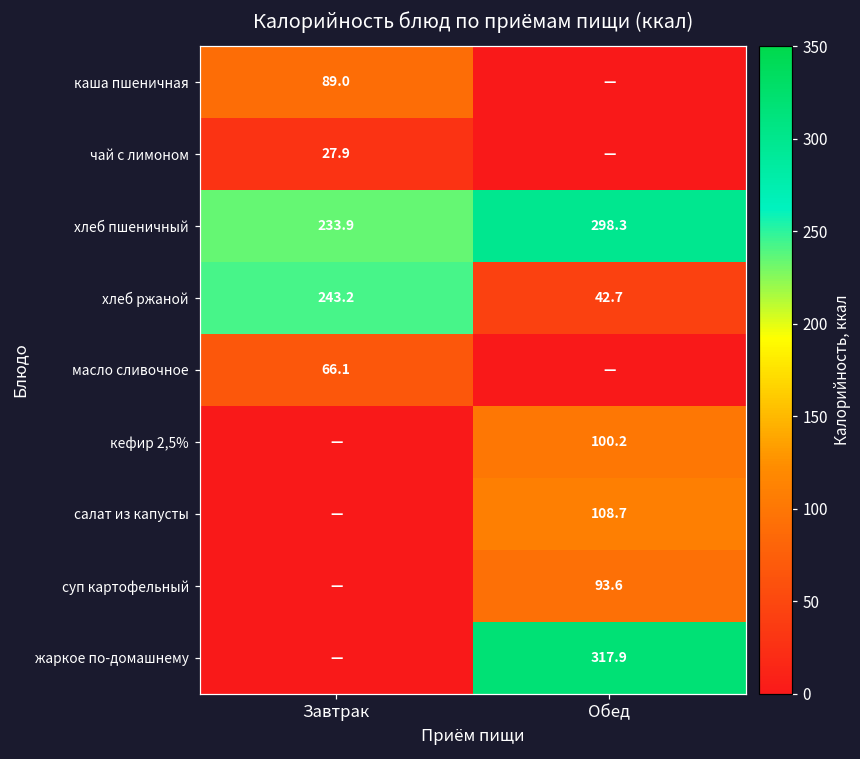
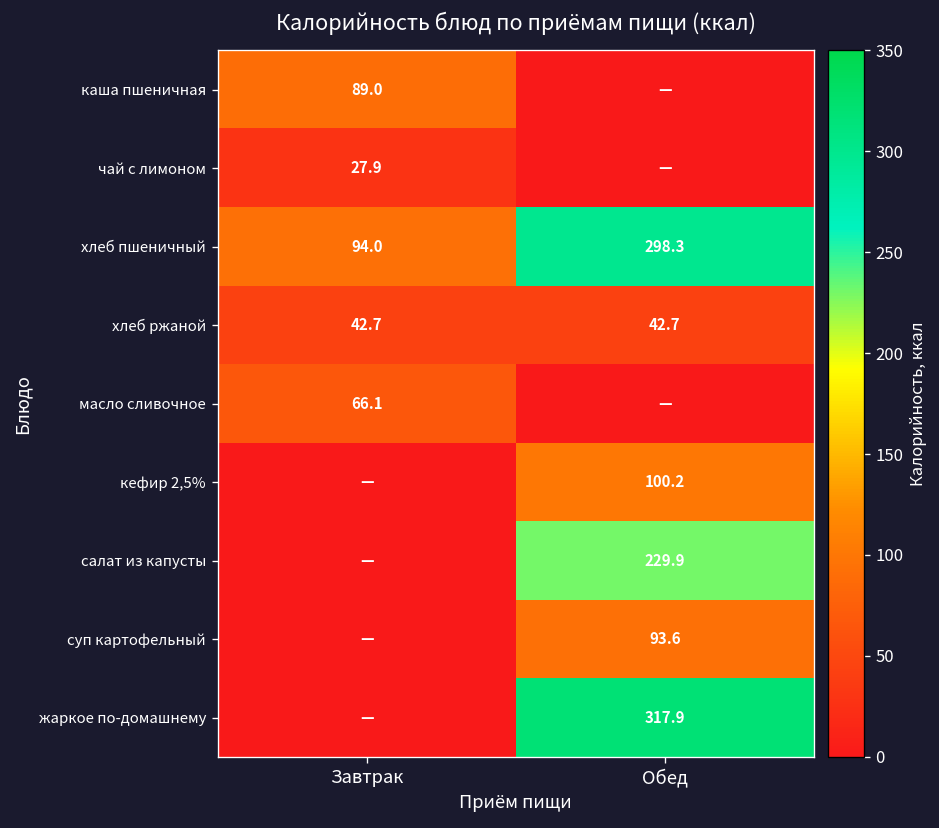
  {
    "каша пшеничная": {
      "Завтрак": 89.0
    },
    "чай с лимоном": {
      "Завтрак": 27.9
    },
    "хлеб пшеничный": {
-     "Завтрак": 233.9,
+     "Завтрак": 94.0,
      "Обед": 298.3
    },
    "хлеб ржаной": {
-     "Завтрак": 243.2,
+     "Завтрак": 42.7,
      "Обед": 42.7
    },
    "масло сливочное": {
      "Завтрак": 66.1
    },
    "кефир 2,5%": {
      "Обед": 100.2
    },
    "салат из капусты": {
-     "Обед": 108.7
+     "Обед": 229.9
    },
    "суп картофельный": {
      "Обед": 93.6
    },
    "жаркое по-домашнему": {
      "Обед": 317.9
    }
  }
